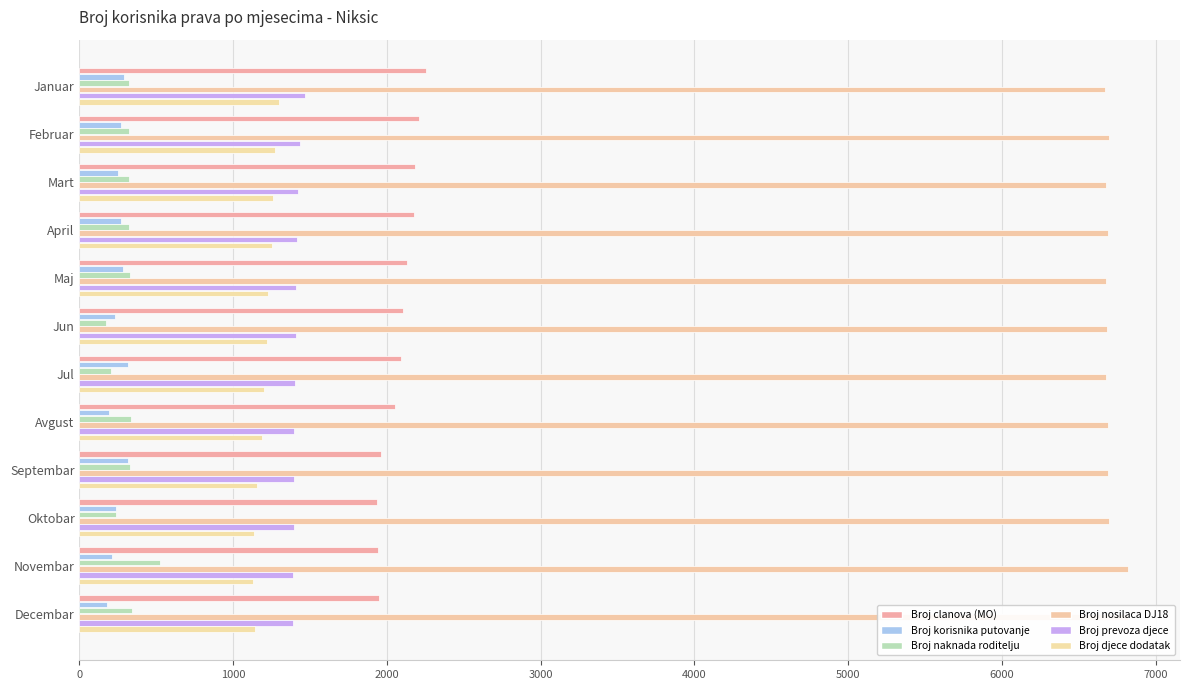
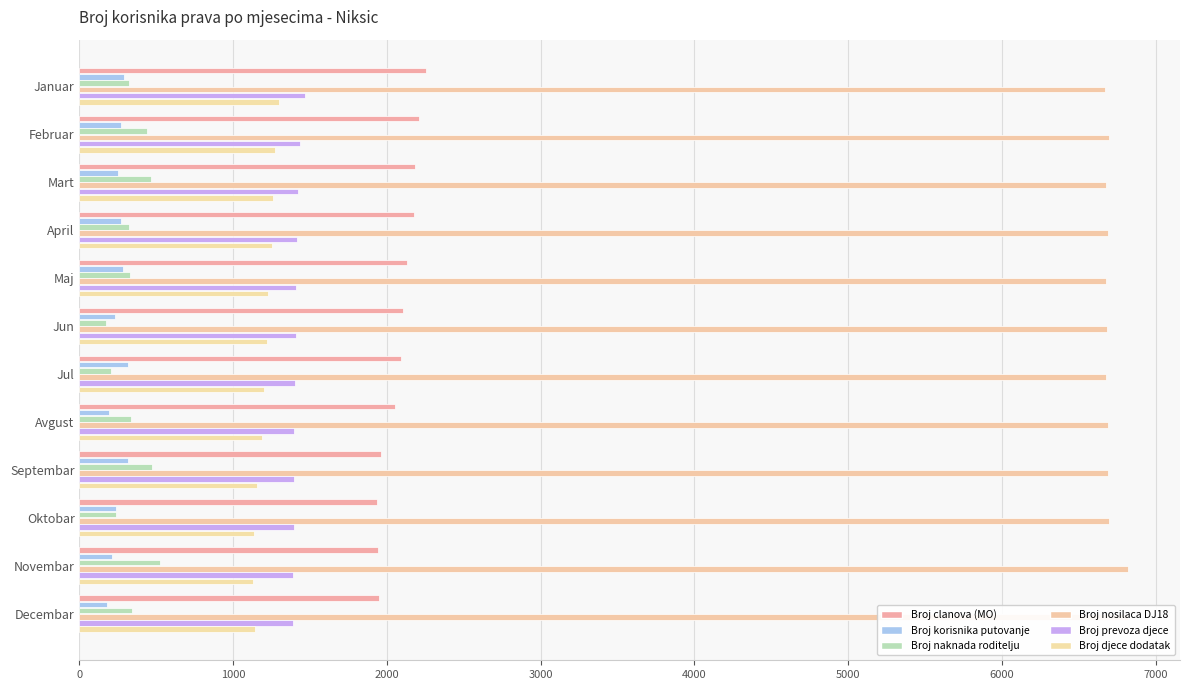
  {
    "Broj naknada roditelju": {
      "Januar": 320,
-     "Februar": 320,
-     "Mart": 330,
+     "Februar": 440,
+     "Mart": 470,
      "April": 330,
      "Maj": 330,
      "Jun": 170,
      "Jul": 200,
      "Avgust": 330,
-     "Septembar": 330,
+     "Septembar": 470,
      "Oktobar": 240,
      "Novembar": 530,
      "Decembar": 340
    }
  }
